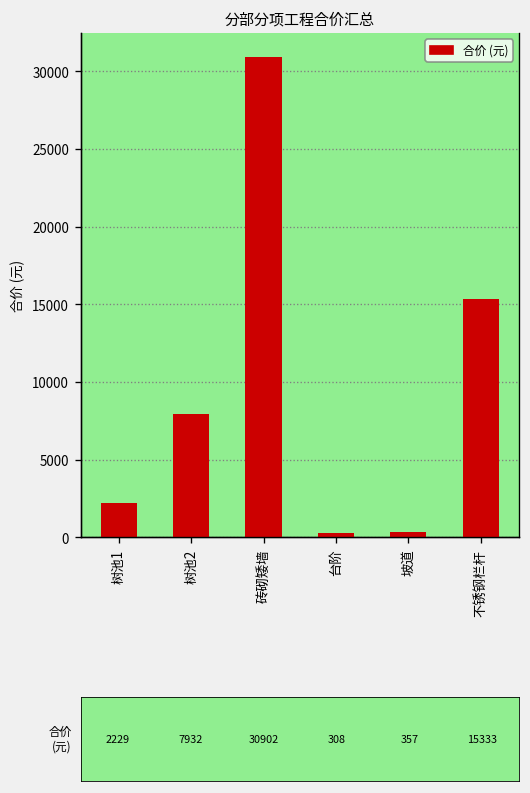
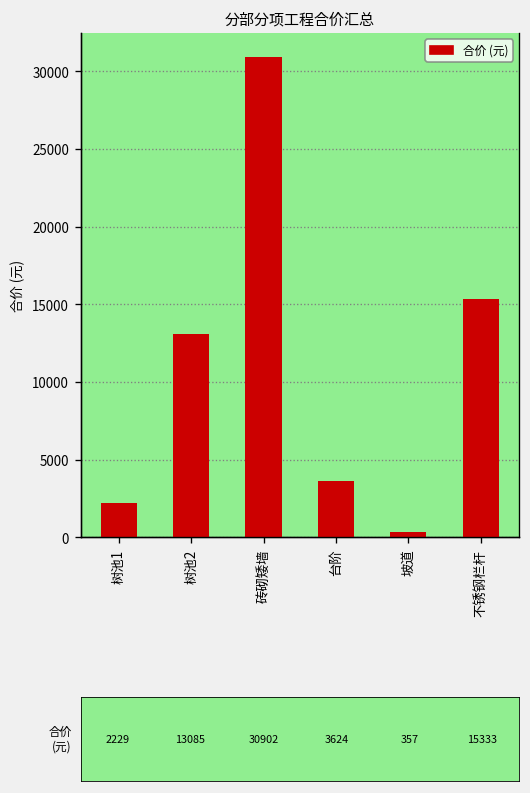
  {
-   "树池2": 7932,
-   "台阶": 308
+   "树池2": 13085,
+   "台阶": 3624
  }
